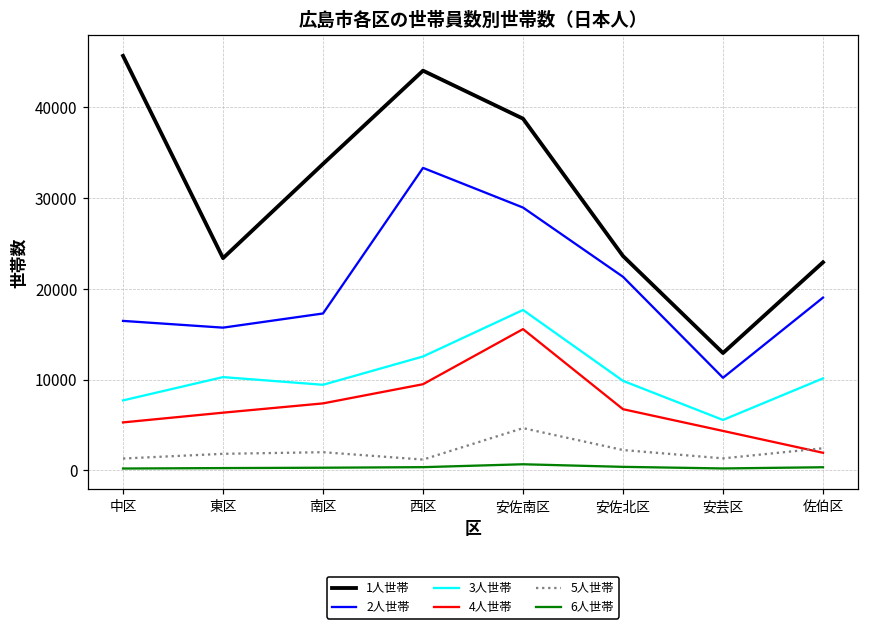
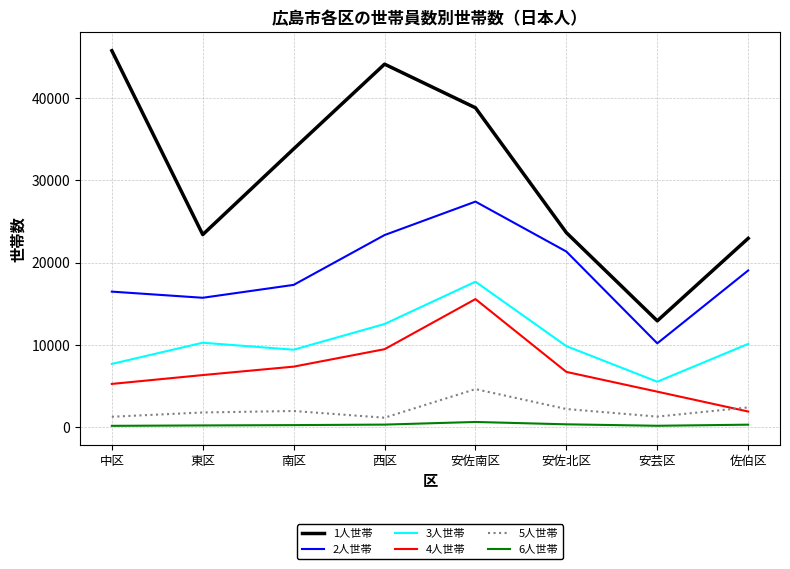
  {
    "1人世帯": {
      "中区": 46000,
      "東区": 23000,
      "南区": 34000,
      "西区": 44000,
      "安佐南区": 39000,
      "安佐北区": 24000,
      "安芸区": 13000,
      "佐伯区": 23000
    },
    "2人世帯": {
      "中区": 16000,
      "東区": 16000,
      "南区": 17000,
-     "西区": 33000,
-     "安佐南区": 29000,
+     "西区": 23000,
+     "安佐南区": 27000,
      "安佐北区": 21000,
      "安芸区": 10000,
      "佐伯区": 19000
    },
    "3人世帯": {
      "中区": 8000,
      "東区": 10000,
      "南区": 9000,
      "西区": 13000,
      "安佐南区": 18000,
      "安佐北区": 10000,
      "安芸区": 6000,
      "佐伯区": 10000
    },
    "4人世帯": {
      "中区": 5000,
      "東区": 6000,
      "南区": 7000,
      "西区": 9000,
      "安佐南区": 16000,
      "安佐北区": 7000,
      "安芸区": 4000,
      "佐伯区": 2000
    },
    "5人世帯": {
      "中区": 1000,
      "東区": 2000,
      "南区": 2000,
      "西区": 1000,
      "安佐南区": 5000,
      "安佐北区": 2000,
      "安芸区": 1000,
      "佐伯区": 2000
    },
    "6人世帯": {
      "中区": 0,
      "東区": 0,
      "南区": 0,
      "西区": 0,
      "安佐南区": 1000,
      "安佐北区": 0,
      "安芸区": 0,
      "佐伯区": 0
    }
  }
